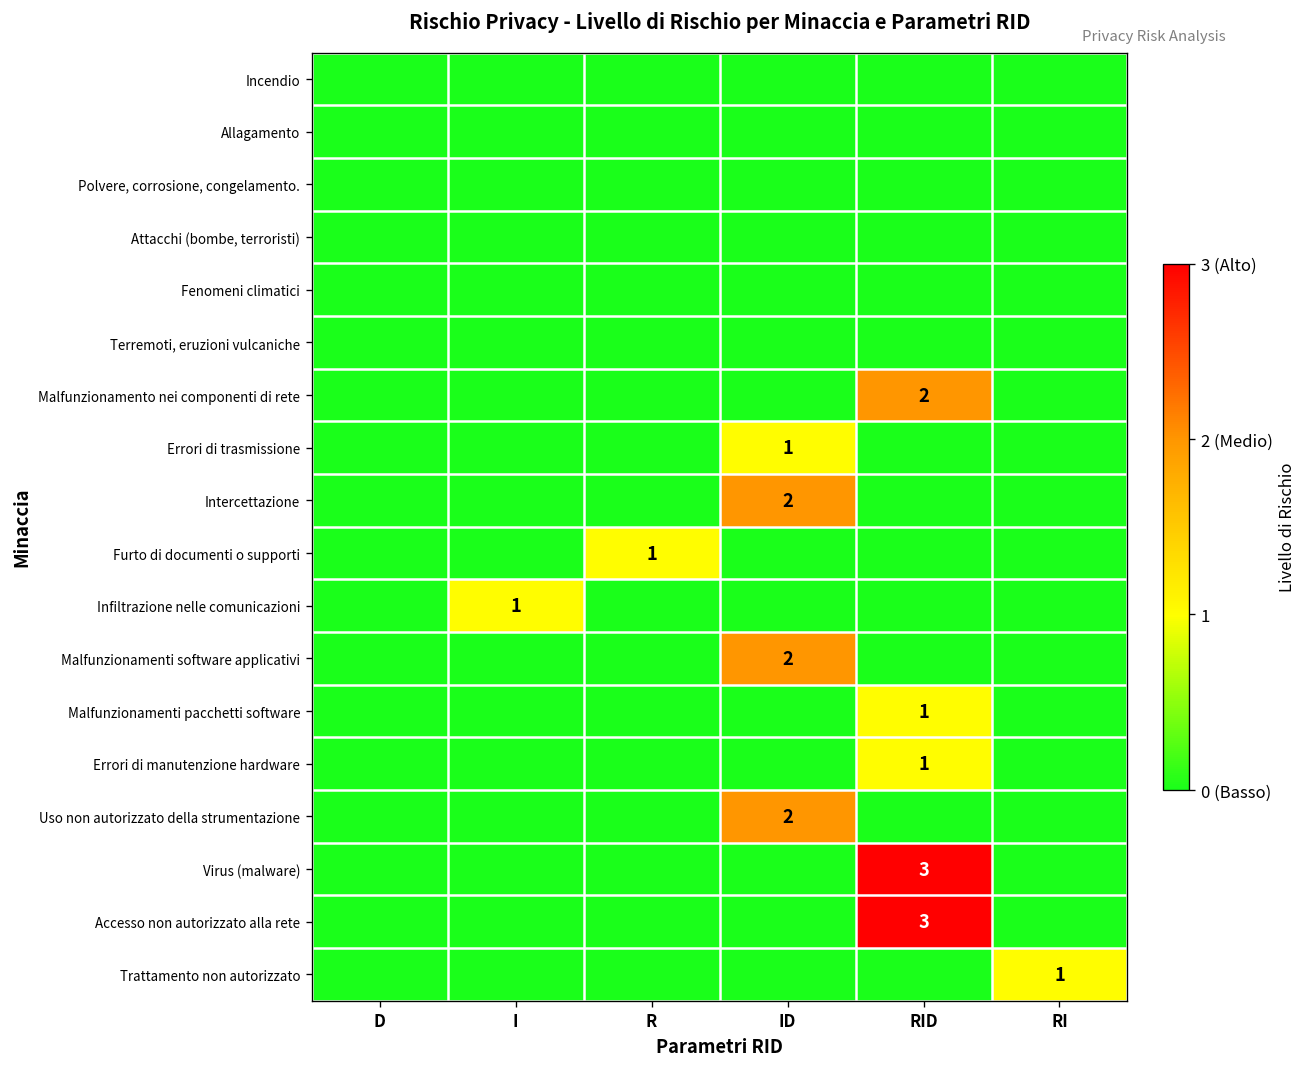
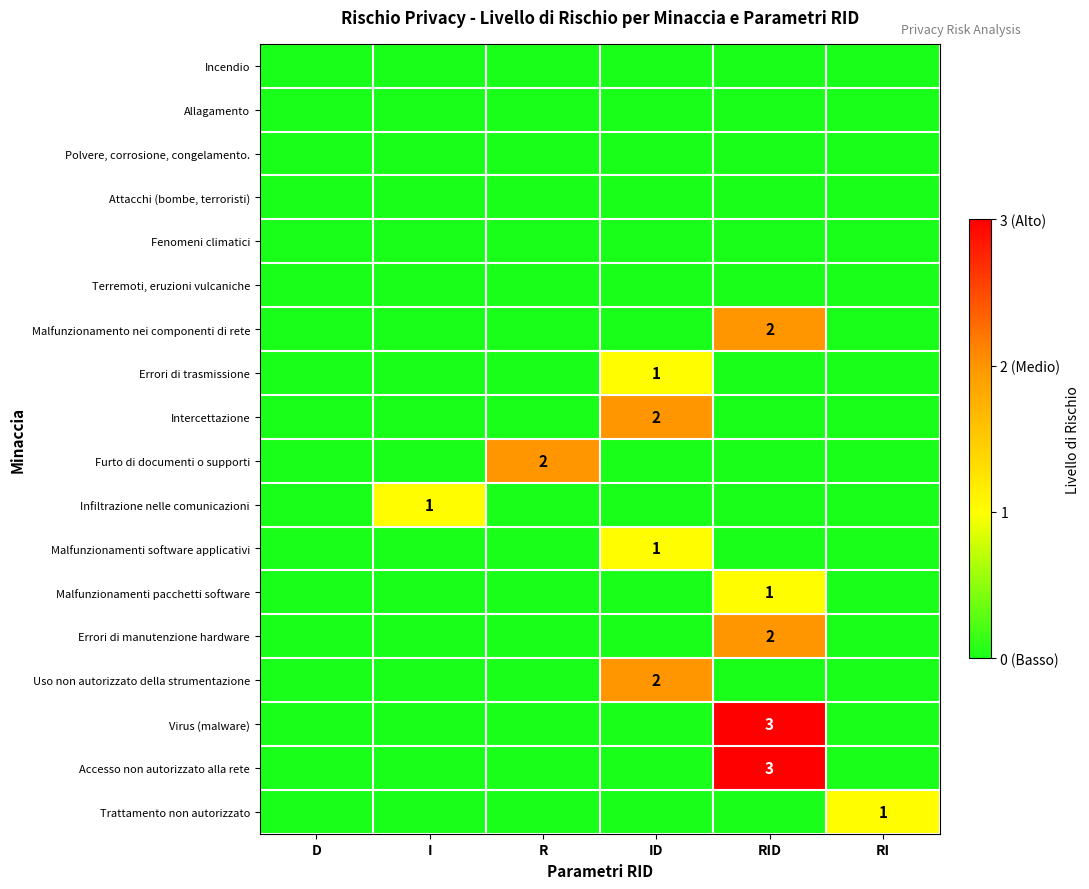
  {
    "Malfunzionamento nei componenti di rete": {
      "RID": 2
    },
    "Errori di trasmissione": {
      "ID": 1
    },
    "Intercettazione": {
      "ID": 2
    },
    "Furto di documenti o supporti": {
-     "R": 1
+     "R": 2
    },
    "Infiltrazione nelle comunicazioni": {
      "I": 1
    },
    "Malfunzionamenti software applicativi": {
-     "ID": 2
+     "ID": 1
    },
    "Malfunzionamenti pacchetti software": {
      "RID": 1
    },
    "Errori di manutenzione hardware": {
-     "RID": 1
+     "RID": 2
    },
    "Uso non autorizzato della strumentazione": {
      "ID": 2
    },
    "Virus (malware)": {
      "RID": 3
    },
    "Accesso non autorizzato alla rete": {
      "RID": 3
    },
    "Trattamento non autorizzato": {
      "RI": 1
    }
  }
